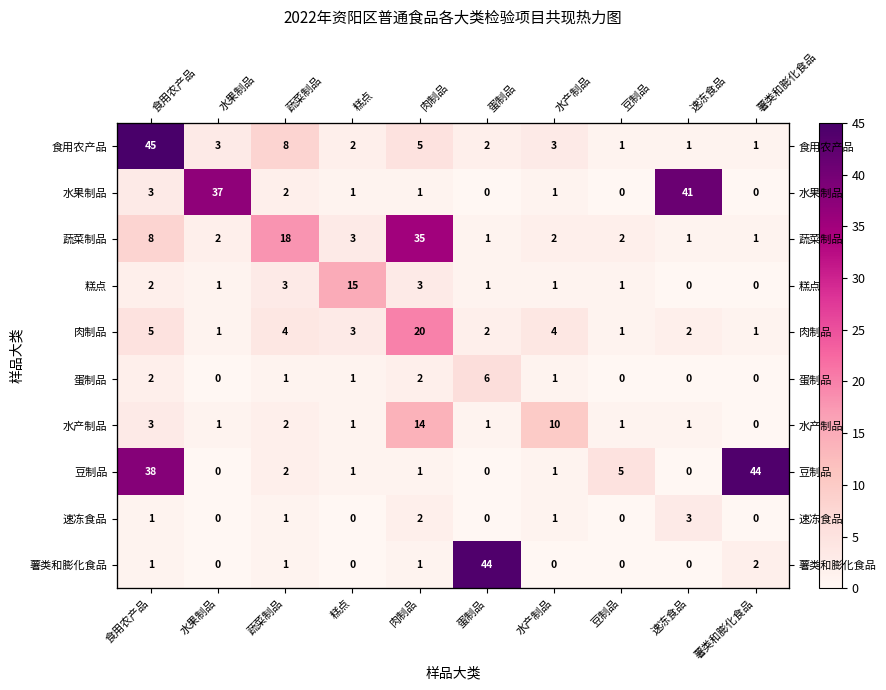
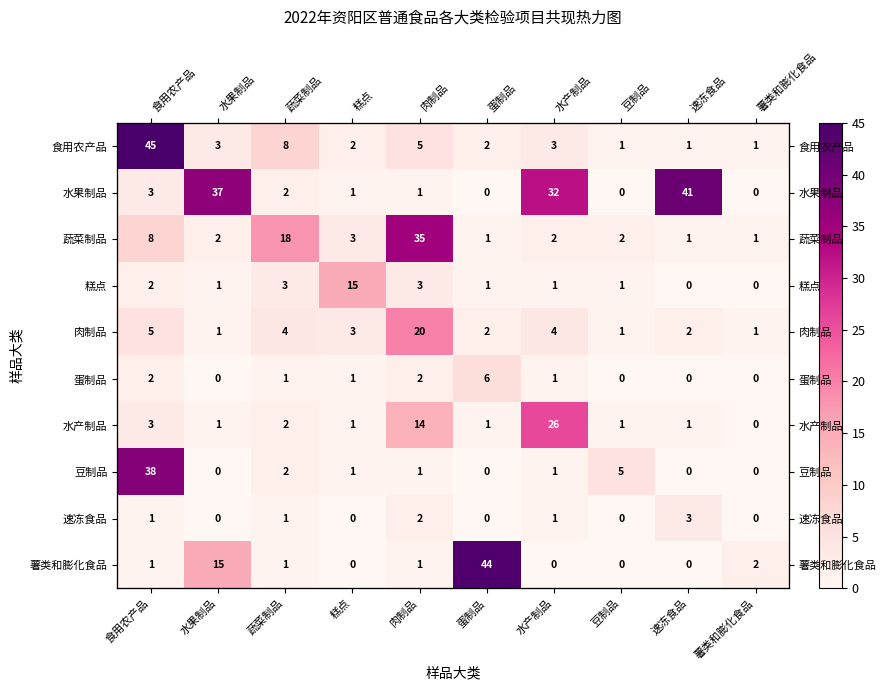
  {
    "食用农产品": {
      "食用农产品": 45,
      "水果制品": 3,
      "蔬菜制品": 8,
      "糕点": 2,
      "肉制品": 5,
      "蛋制品": 2,
      "水产制品": 3,
      "豆制品": 1,
      "速冻食品": 1,
      "薯类和膨化食品": 1
    },
    "水果制品": {
      "食用农产品": 3,
      "水果制品": 37,
      "蔬菜制品": 2,
      "糕点": 1,
      "肉制品": 1,
      "蛋制品": 0,
-     "水产制品": 1,
+     "水产制品": 32,
      "豆制品": 0,
      "速冻食品": 41,
      "薯类和膨化食品": 0
    },
    "蔬菜制品": {
      "食用农产品": 8,
      "水果制品": 2,
      "蔬菜制品": 18,
      "糕点": 3,
      "肉制品": 35,
      "蛋制品": 1,
      "水产制品": 2,
      "豆制品": 2,
      "速冻食品": 1,
      "薯类和膨化食品": 1
    },
    "糕点": {
      "食用农产品": 2,
      "水果制品": 1,
      "蔬菜制品": 3,
      "糕点": 15,
      "肉制品": 3,
      "蛋制品": 1,
      "水产制品": 1,
      "豆制品": 1,
      "速冻食品": 0,
      "薯类和膨化食品": 0
    },
    "肉制品": {
      "食用农产品": 5,
      "水果制品": 1,
      "蔬菜制品": 4,
      "糕点": 3,
      "肉制品": 20,
      "蛋制品": 2,
      "水产制品": 4,
      "豆制品": 1,
      "速冻食品": 2,
      "薯类和膨化食品": 1
    },
    "蛋制品": {
      "食用农产品": 2,
      "水果制品": 0,
      "蔬菜制品": 1,
      "糕点": 1,
      "肉制品": 2,
      "蛋制品": 6,
      "水产制品": 1,
      "豆制品": 0,
      "速冻食品": 0,
      "薯类和膨化食品": 0
    },
    "水产制品": {
      "食用农产品": 3,
      "水果制品": 1,
      "蔬菜制品": 2,
      "糕点": 1,
      "肉制品": 14,
      "蛋制品": 1,
-     "水产制品": 10,
+     "水产制品": 26,
      "豆制品": 1,
      "速冻食品": 1,
      "薯类和膨化食品": 0
    },
    "豆制品": {
      "食用农产品": 38,
      "水果制品": 0,
      "蔬菜制品": 2,
      "糕点": 1,
      "肉制品": 1,
      "蛋制品": 0,
      "水产制品": 1,
      "豆制品": 5,
      "速冻食品": 0,
-     "薯类和膨化食品": 44
+     "薯类和膨化食品": 0
    },
    "速冻食品": {
      "食用农产品": 1,
      "水果制品": 0,
      "蔬菜制品": 1,
      "糕点": 0,
      "肉制品": 2,
      "蛋制品": 0,
      "水产制品": 1,
      "豆制品": 0,
      "速冻食品": 3,
      "薯类和膨化食品": 0
    },
    "薯类和膨化食品": {
      "食用农产品": 1,
-     "水果制品": 0,
+     "水果制品": 15,
      "蔬菜制品": 1,
      "糕点": 0,
      "肉制品": 1,
      "蛋制品": 44,
      "水产制品": 0,
      "豆制品": 0,
      "速冻食品": 0,
      "薯类和膨化食品": 2
    }
  }
